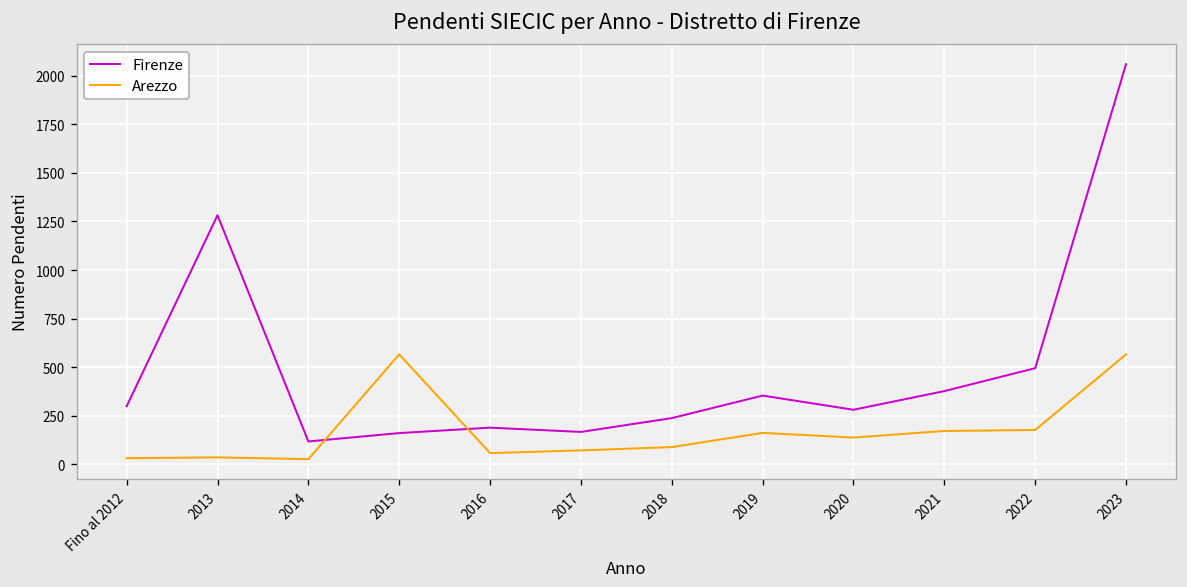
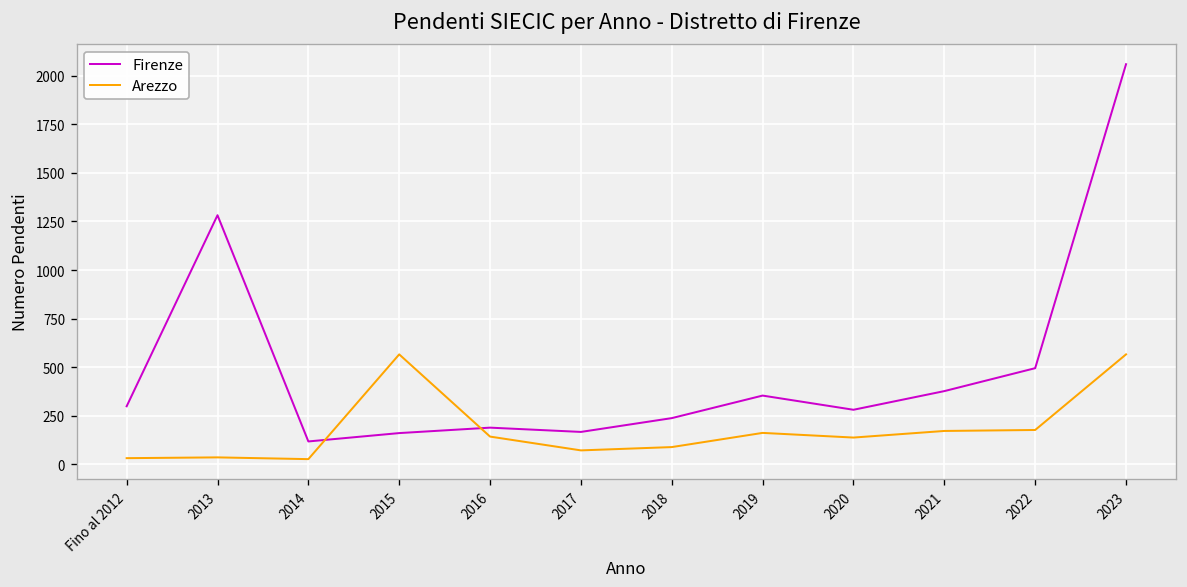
  {
    "Firenze": {
      "Fino al 2012": 300,
      "2013": 1280,
      "2014": 120,
      "2015": 160,
      "2016": 190,
      "2017": 170,
      "2018": 240,
      "2019": 350,
      "2020": 280,
      "2021": 380,
      "2022": 500,
      "2023": 2060
    },
    "Arezzo": {
      "Fino al 2012": 30,
      "2013": 40,
      "2014": 30,
      "2015": 570,
-     "2016": 60,
+     "2016": 140,
      "2017": 70,
      "2018": 90,
      "2019": 160,
      "2020": 140,
      "2021": 170,
      "2022": 180,
      "2023": 570
    }
  }
